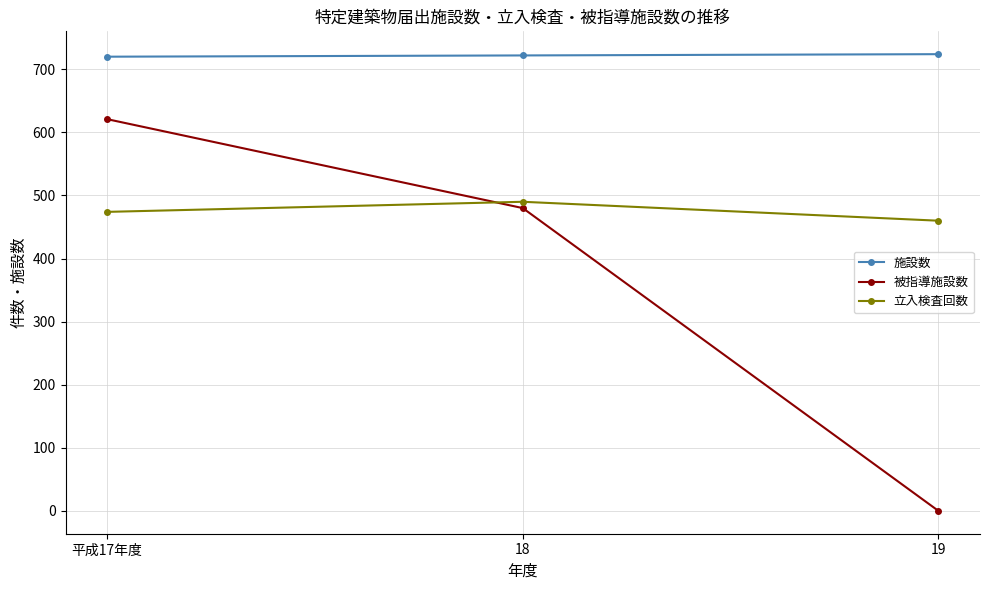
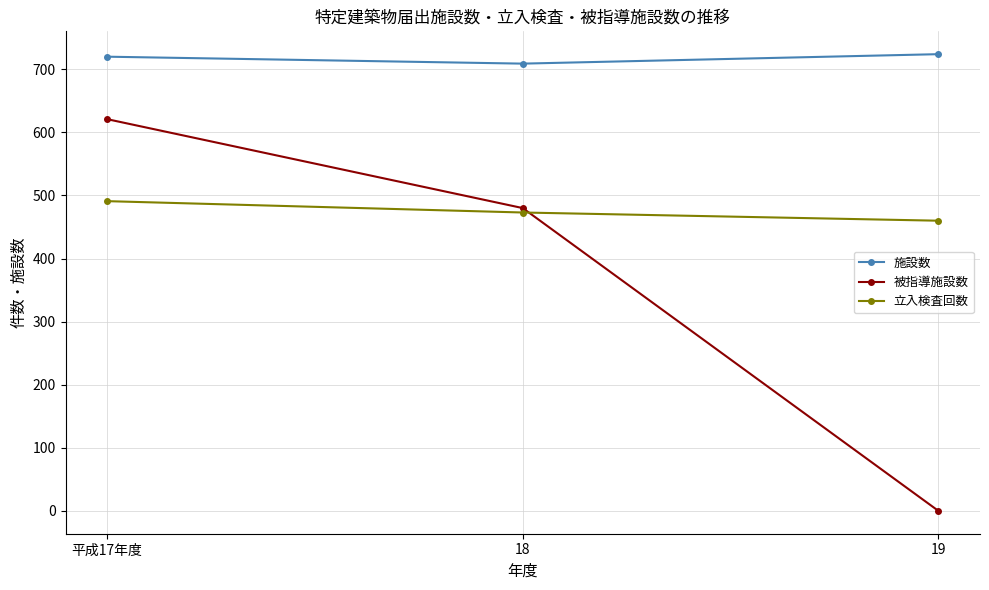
  {
    "施設数": {
      "平成17年度": 720,
-     "18": 720,
+     "18": 710,
      "19": 720
    },
    "被指導施設数": {
      "平成17年度": 620,
      "18": 480,
      "19": 0
    },
    "立入検査回数": {
-     "平成17年度": 470,
-     "18": 490,
+     "平成17年度": 490,
+     "18": 470,
      "19": 460
    }
  }
